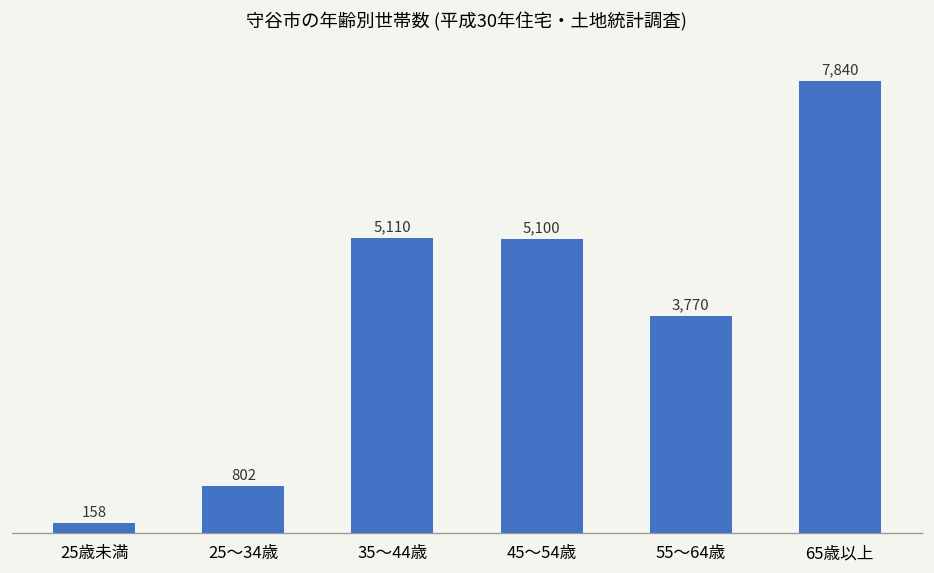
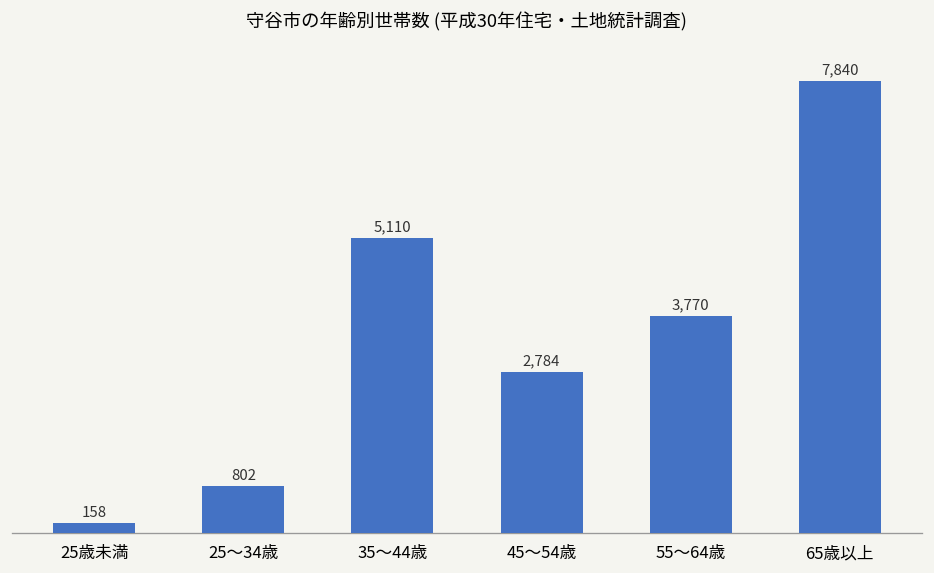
  {
    "25歳未満": "158",
    "25～34歳": "802",
    "35～44歳": "5,110",
-   "45～54歳": "5,100",
+   "45～54歳": "2,784",
    "55～64歳": "3,770",
    "65歳以上": "7,840"
  }
